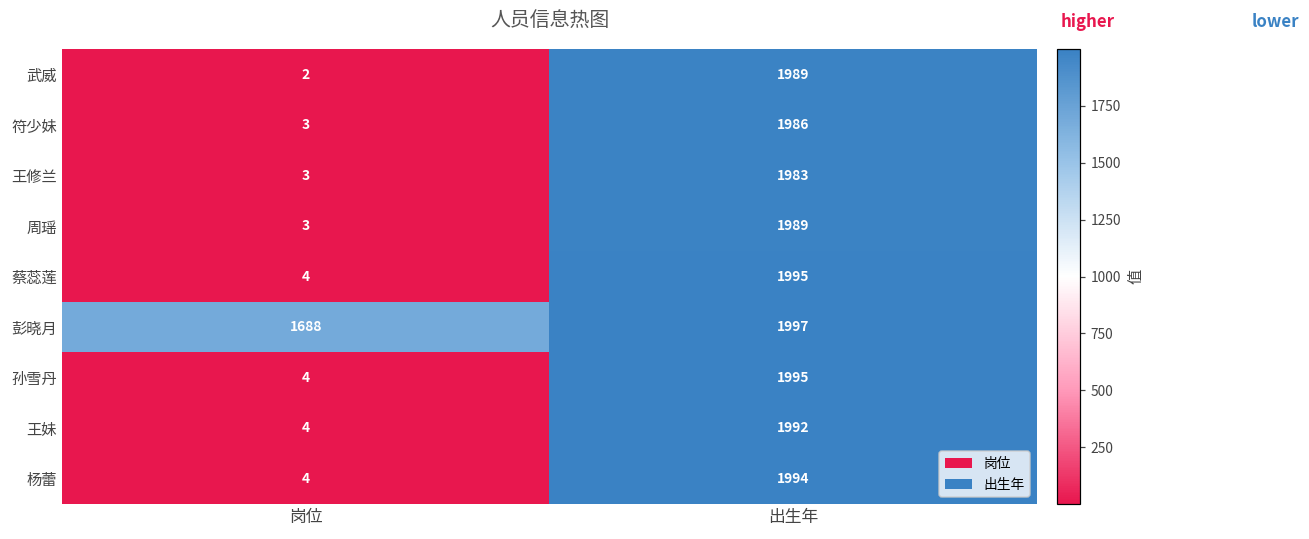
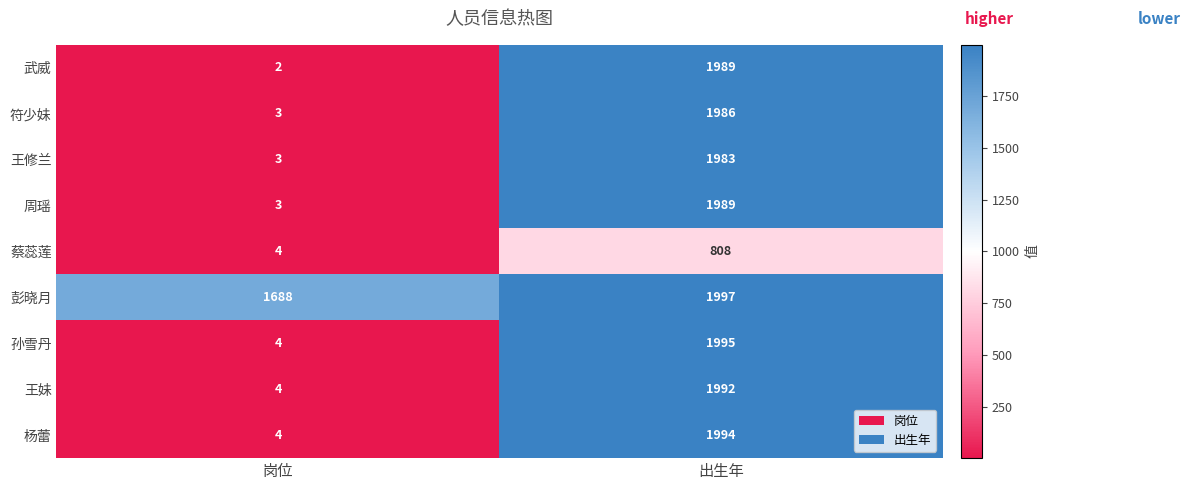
  {
    "武威": {
      "岗位": 2,
      "出生年": 1989
    },
    "符少妹": {
      "岗位": 3,
      "出生年": 1986
    },
    "王修兰": {
      "岗位": 3,
      "出生年": 1983
    },
    "周瑶": {
      "岗位": 3,
      "出生年": 1989
    },
    "蔡蕊莲": {
      "岗位": 4,
-     "出生年": 1995
+     "出生年": 808
    },
    "彭晓月": {
      "岗位": 1688,
      "出生年": 1997
    },
    "孙雪丹": {
      "岗位": 4,
      "出生年": 1995
    },
    "王妹": {
      "岗位": 4,
      "出生年": 1992
    },
    "杨蕾": {
      "岗位": 4,
      "出生年": 1994
    }
  }
